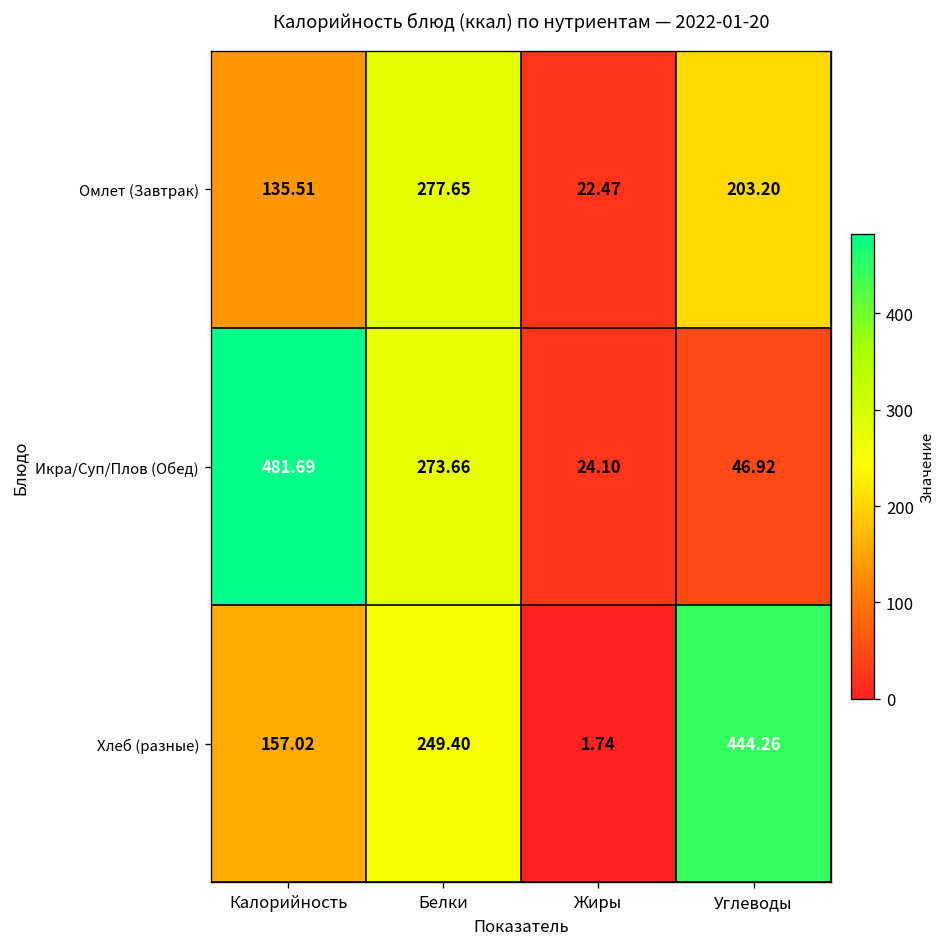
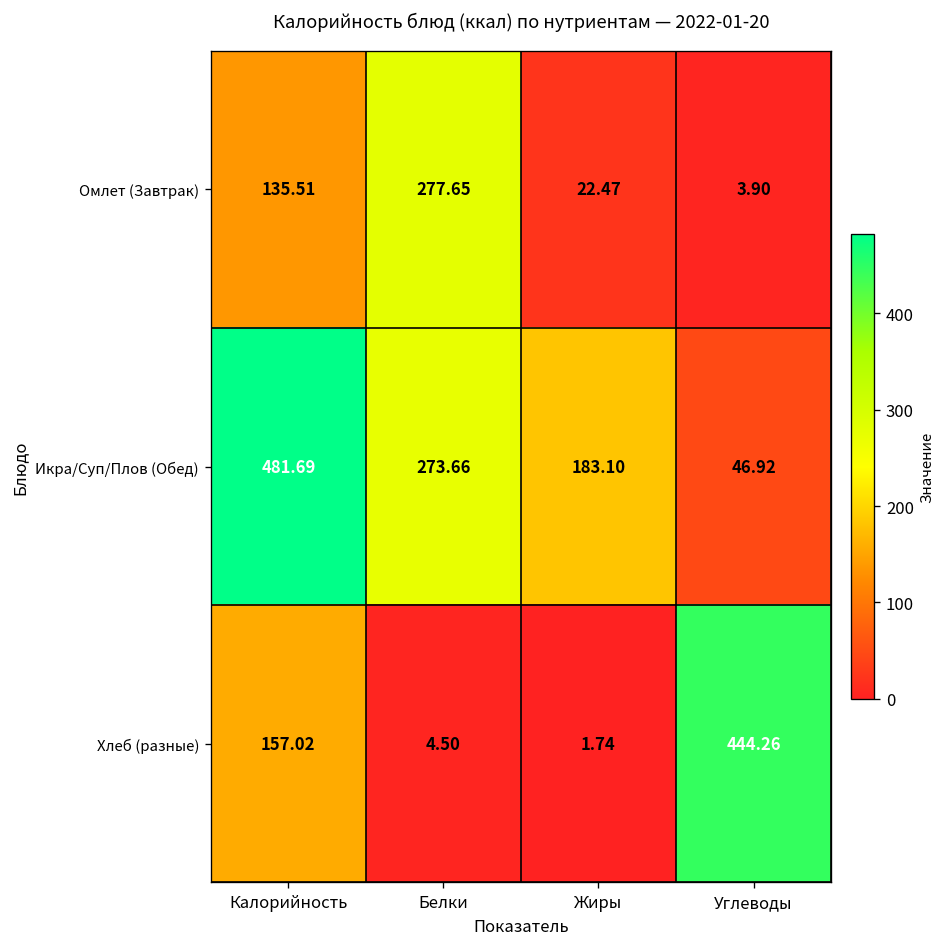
  {
    "Омлет (Завтрак)": {
      "Калорийность": 135.51,
      "Белки": 277.65,
      "Жиры": 22.47,
-     "Углеводы": 203.20
+     "Углеводы": 3.90
    },
    "Икра/Суп/Плов (Обед)": {
      "Калорийность": 481.69,
      "Белки": 273.66,
-     "Жиры": 24.10,
+     "Жиры": 183.10,
      "Углеводы": 46.92
    },
    "Хлеб (разные)": {
      "Калорийность": 157.02,
-     "Белки": 249.40,
+     "Белки": 4.50,
      "Жиры": 1.74,
      "Углеводы": 444.26
    }
  }
